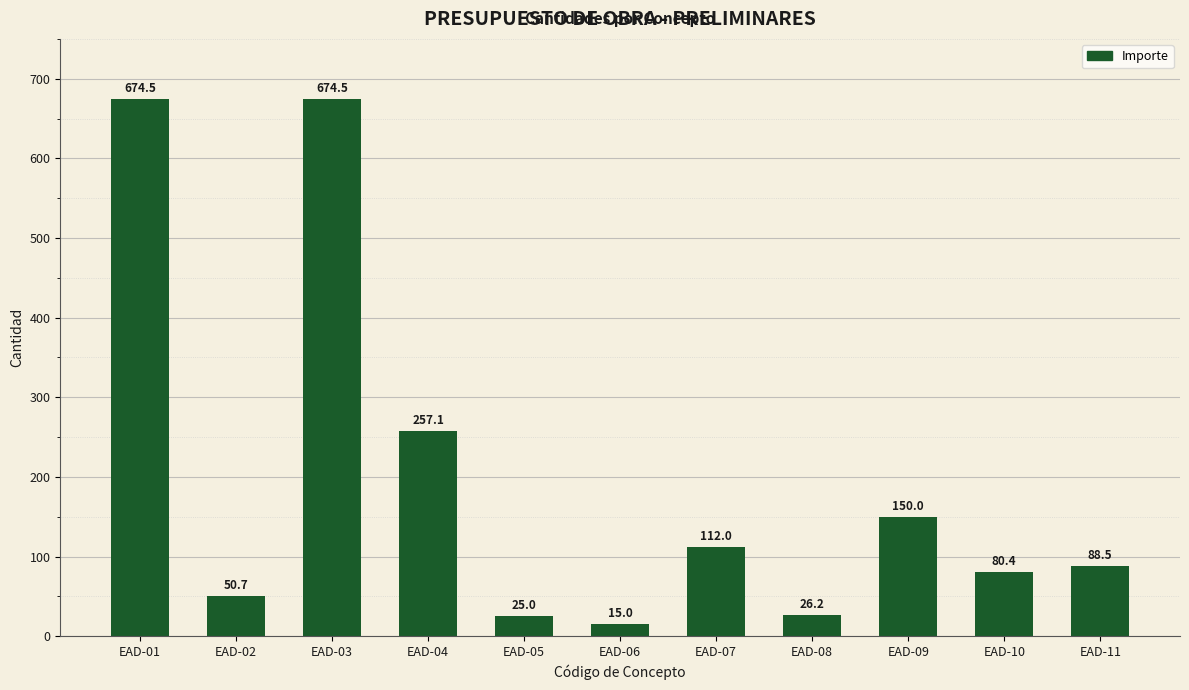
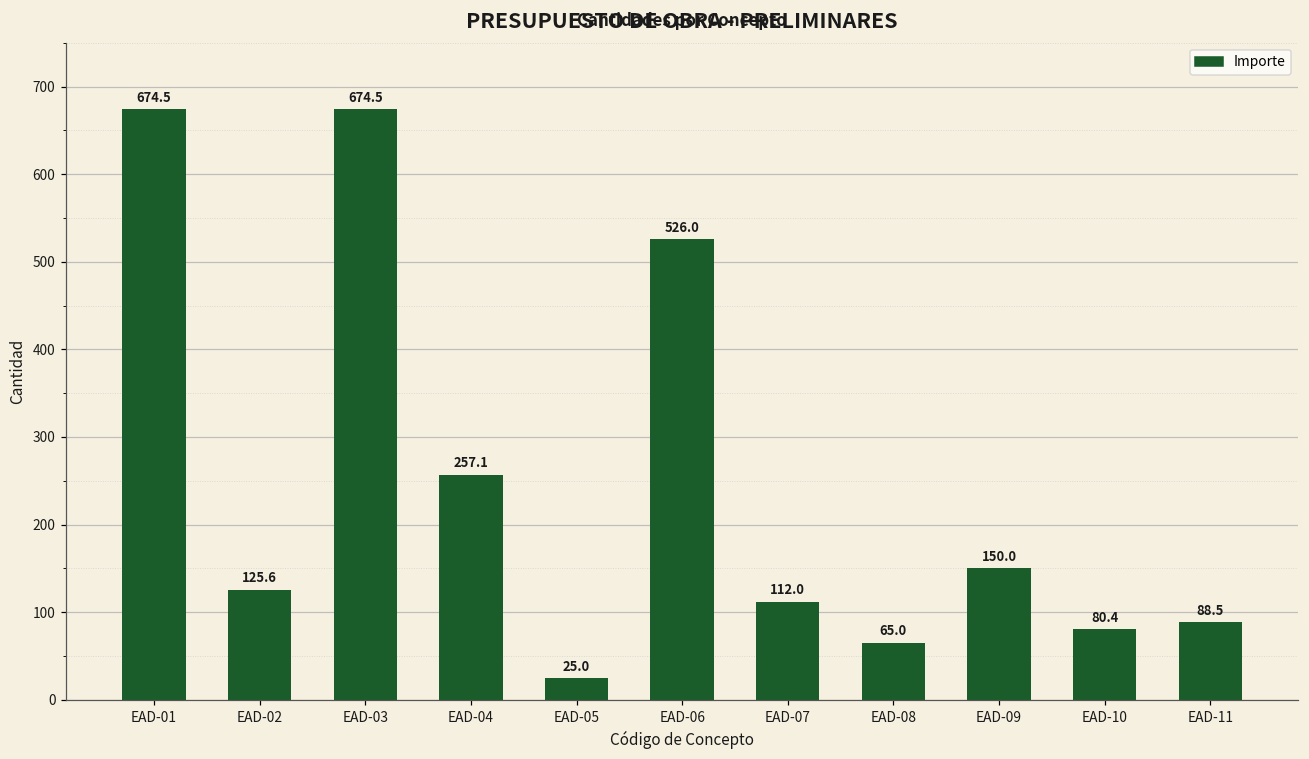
  {
    "EAD-01": 674.5,
-   "EAD-02": 50.7,
+   "EAD-02": 125.6,
    "EAD-03": 674.5,
    "EAD-04": 257.1,
    "EAD-05": 25.0,
-   "EAD-06": 15.0,
+   "EAD-06": 526.0,
    "EAD-07": 112.0,
-   "EAD-08": 26.2,
+   "EAD-08": 65.0,
    "EAD-09": 150.0,
    "EAD-10": 80.4,
    "EAD-11": 88.5
  }
